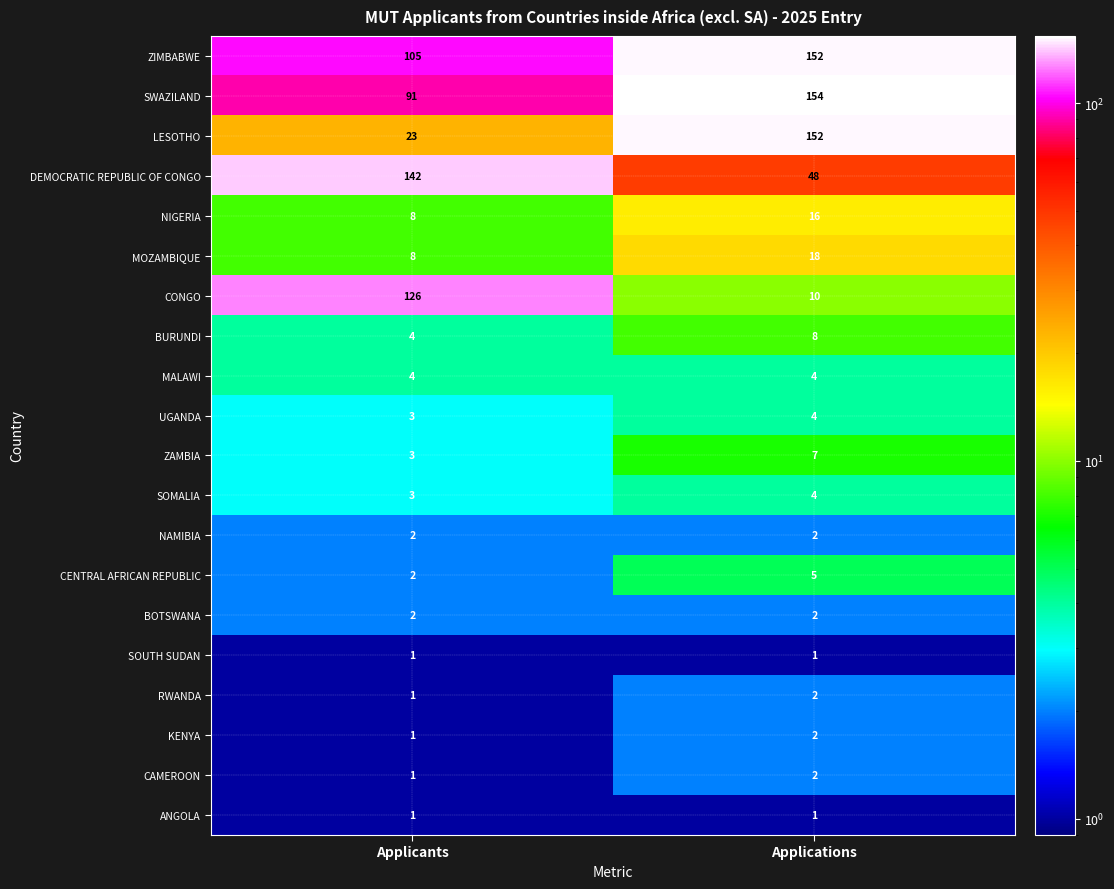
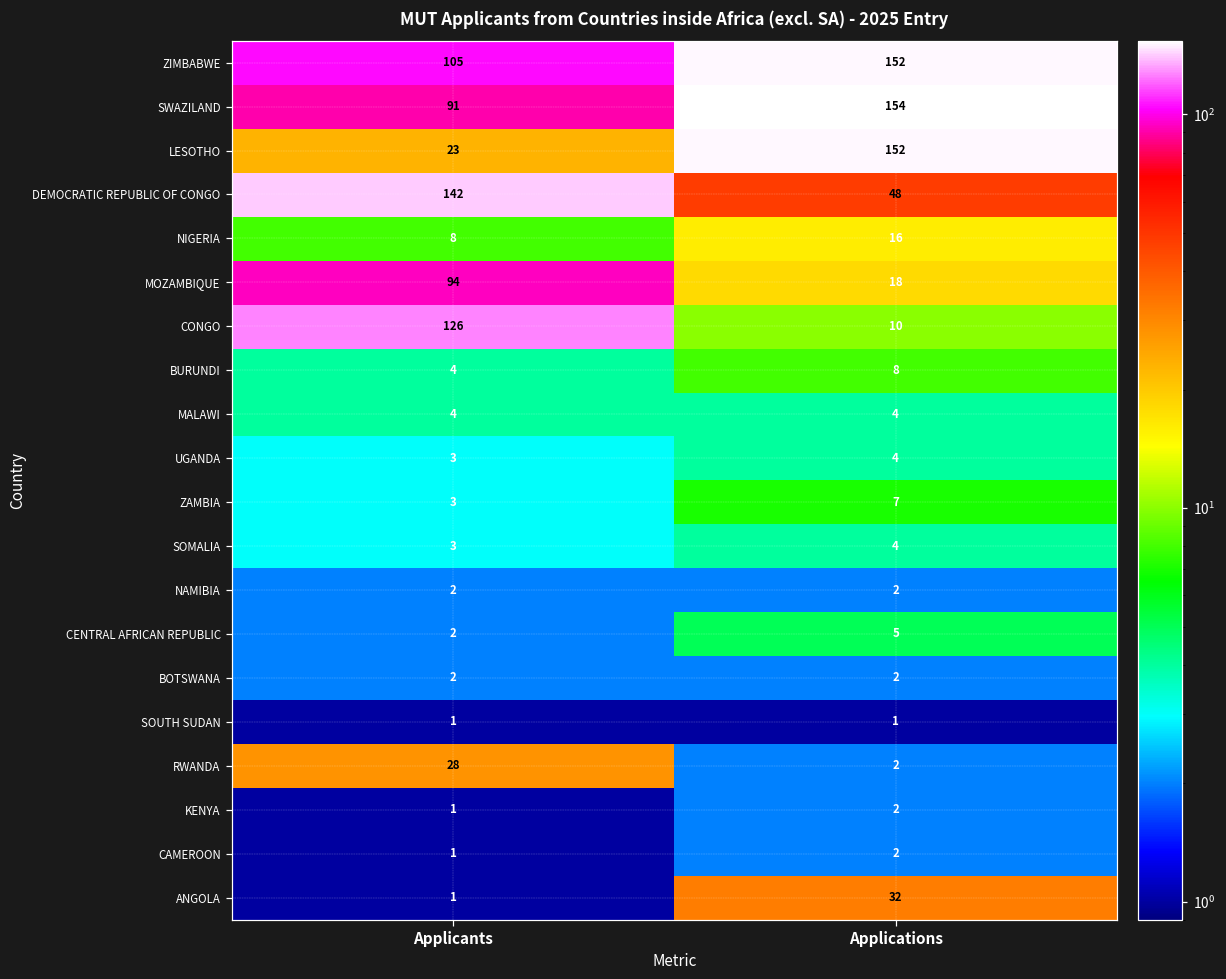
  {
    "ZIMBABWE": {
      "Applicants": 105,
      "Applications": 152
    },
    "SWAZILAND": {
      "Applicants": 91,
      "Applications": 154
    },
    "LESOTHO": {
      "Applicants": 23,
      "Applications": 152
    },
    "DEMOCRATIC REPUBLIC OF CONGO": {
      "Applicants": 142,
      "Applications": 48
    },
    "NIGERIA": {
      "Applicants": 8,
      "Applications": 16
    },
    "MOZAMBIQUE": {
-     "Applicants": 8,
+     "Applicants": 94,
      "Applications": 18
    },
    "CONGO": {
      "Applicants": 126,
      "Applications": 10
    },
    "BURUNDI": {
      "Applicants": 4,
      "Applications": 8
    },
    "MALAWI": {
      "Applicants": 4,
      "Applications": 4
    },
    "UGANDA": {
      "Applicants": 3,
      "Applications": 4
    },
    "ZAMBIA": {
      "Applicants": 3,
      "Applications": 7
    },
    "SOMALIA": {
      "Applicants": 3,
      "Applications": 4
    },
    "NAMIBIA": {
      "Applicants": 2,
      "Applications": 2
    },
    "CENTRAL AFRICAN REPUBLIC": {
      "Applicants": 2,
      "Applications": 5
    },
    "BOTSWANA": {
      "Applicants": 2,
      "Applications": 2
    },
    "SOUTH SUDAN": {
      "Applicants": 1,
      "Applications": 1
    },
    "RWANDA": {
-     "Applicants": 1,
+     "Applicants": 28,
      "Applications": 2
    },
    "KENYA": {
      "Applicants": 1,
      "Applications": 2
    },
    "CAMEROON": {
      "Applicants": 1,
      "Applications": 2
    },
    "ANGOLA": {
      "Applicants": 1,
-     "Applications": 1
+     "Applications": 32
    }
  }
